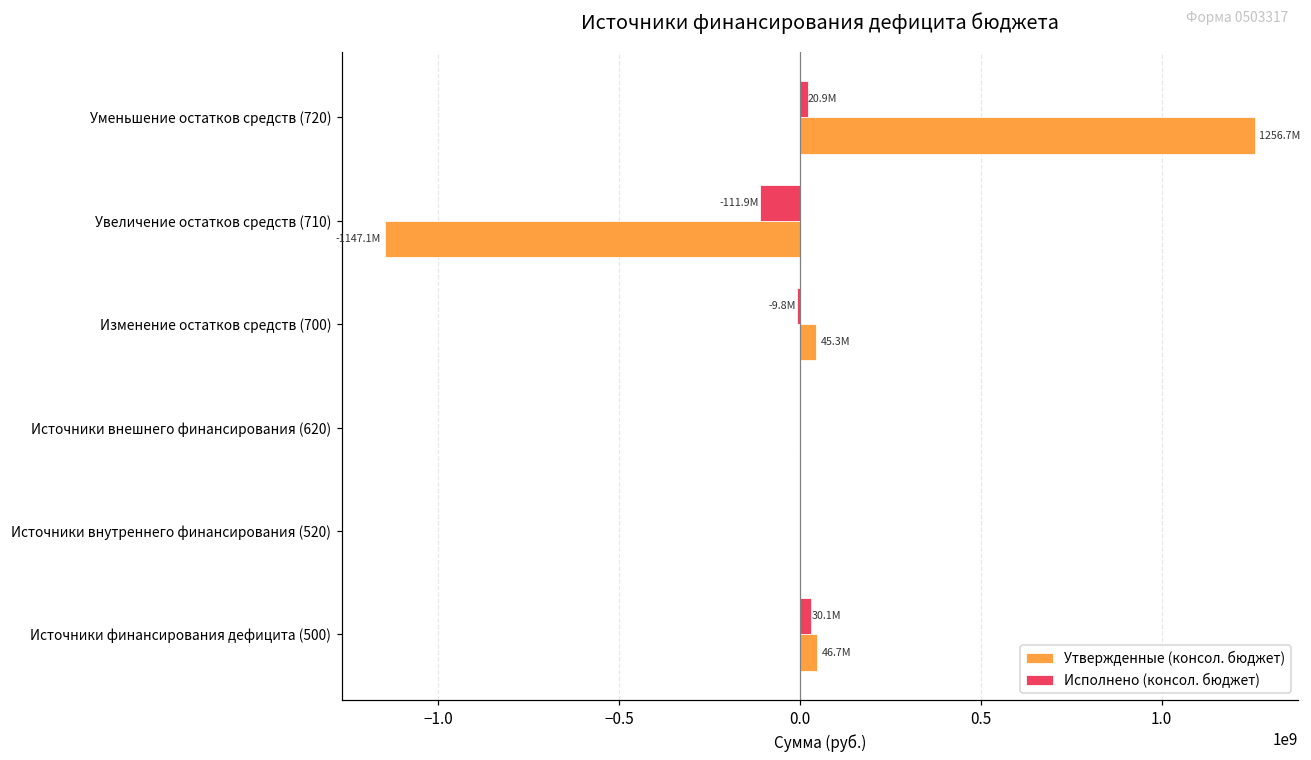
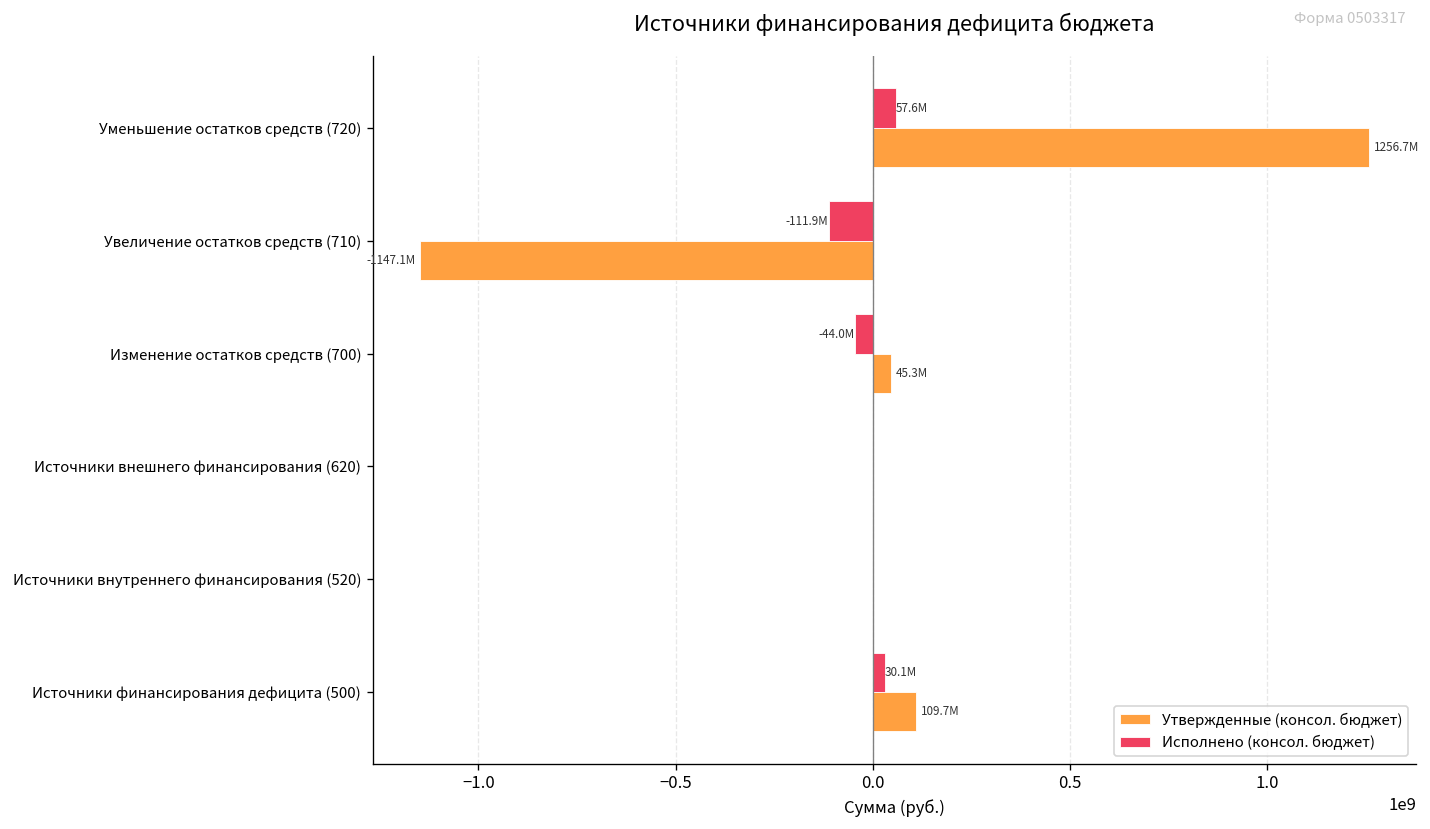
  {
    "Утвержденные (консол. бюджет)": {
      "Уменьшение остатков средств (720)": "1256.7M",
      "Увеличение остатков средств (710)": "-1147.1M",
      "Изменение остатков средств (700)": "45.3M",
-     "Источники финансирования дефицита (500)": "46.7M"
+     "Источники финансирования дефицита (500)": "109.7M"
    },
    "Исполнено (консол. бюджет)": {
-     "Уменьшение остатков средств (720)": "20.9M",
+     "Уменьшение остатков средств (720)": "57.6M",
      "Увеличение остатков средств (710)": "-111.9M",
-     "Изменение остатков средств (700)": "-9.8M",
+     "Изменение остатков средств (700)": "-44.0M",
      "Источники финансирования дефицита (500)": "30.1M"
    }
  }
